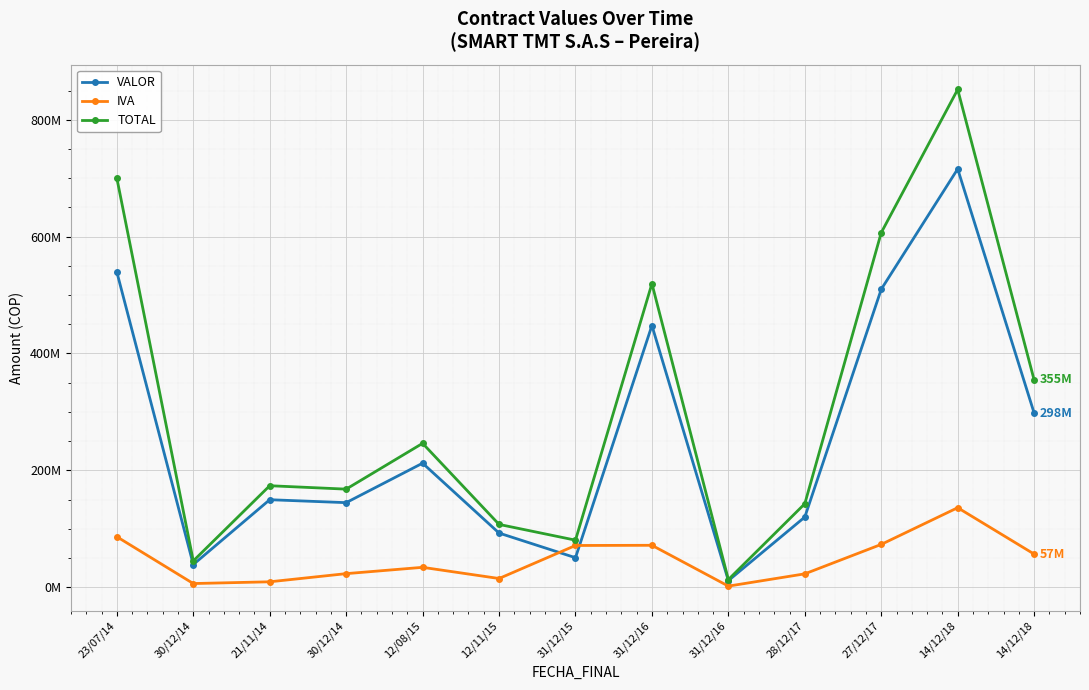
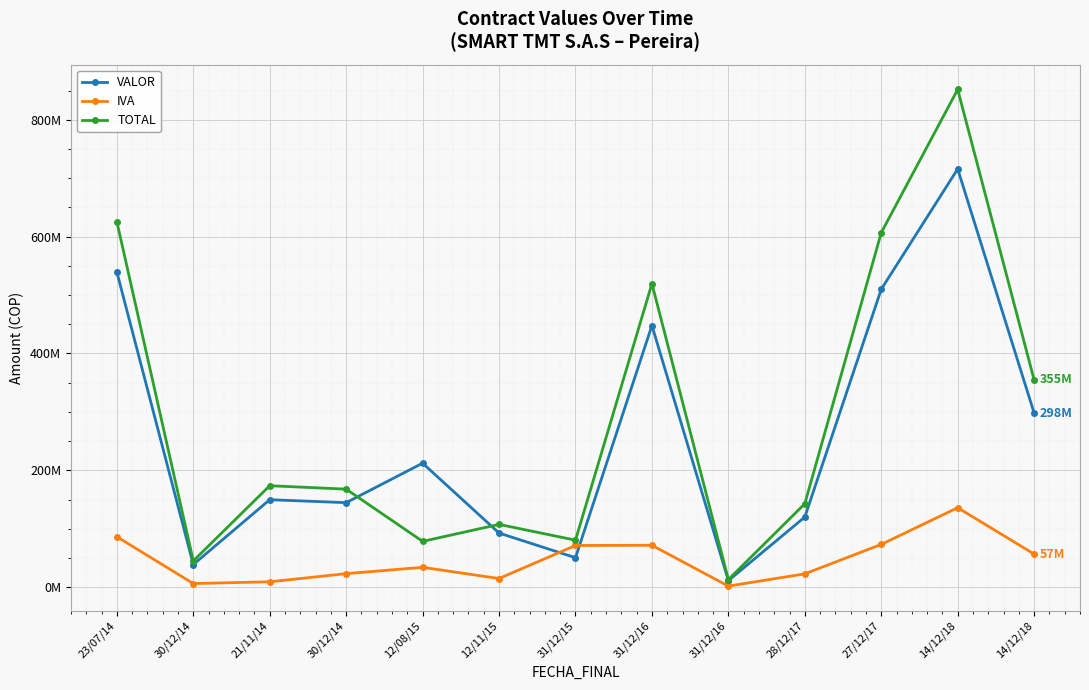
  {
    "VALOR": {
      "23/07/14": 540000000,
      "21/11/14": 150000000,
      "12/08/15": 210000000,
      "12/11/15": 90000000,
      "31/12/15": 50000000,
      "28/12/17": 120000000,
      "27/12/17": 510000000
    },
    "IVA": {
      "23/07/14": 90000000,
      "21/11/14": 10000000,
      "12/08/15": 30000000,
      "12/11/15": 10000000,
      "31/12/15": 70000000,
      "28/12/17": 20000000,
      "27/12/17": 70000000
    },
    "TOTAL": {
-     "23/07/14": 700000000,
+     "23/07/14": 630000000,
      "21/11/14": 170000000,
-     "12/08/15": 250000000,
+     "12/08/15": 80000000,
      "12/11/15": 110000000,
      "31/12/15": 80000000,
      "28/12/17": 140000000,
      "27/12/17": 610000000
    }
  }
